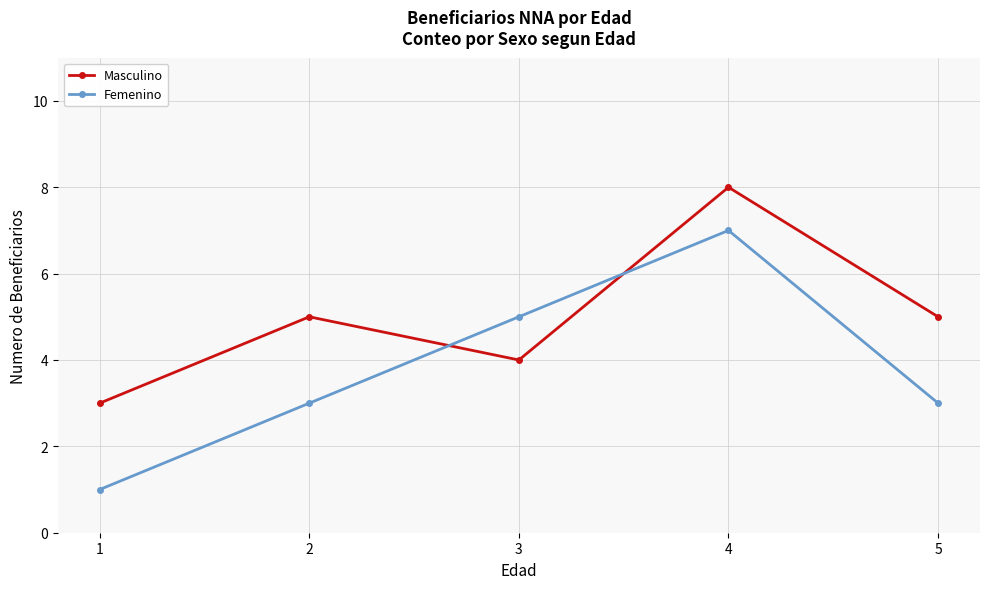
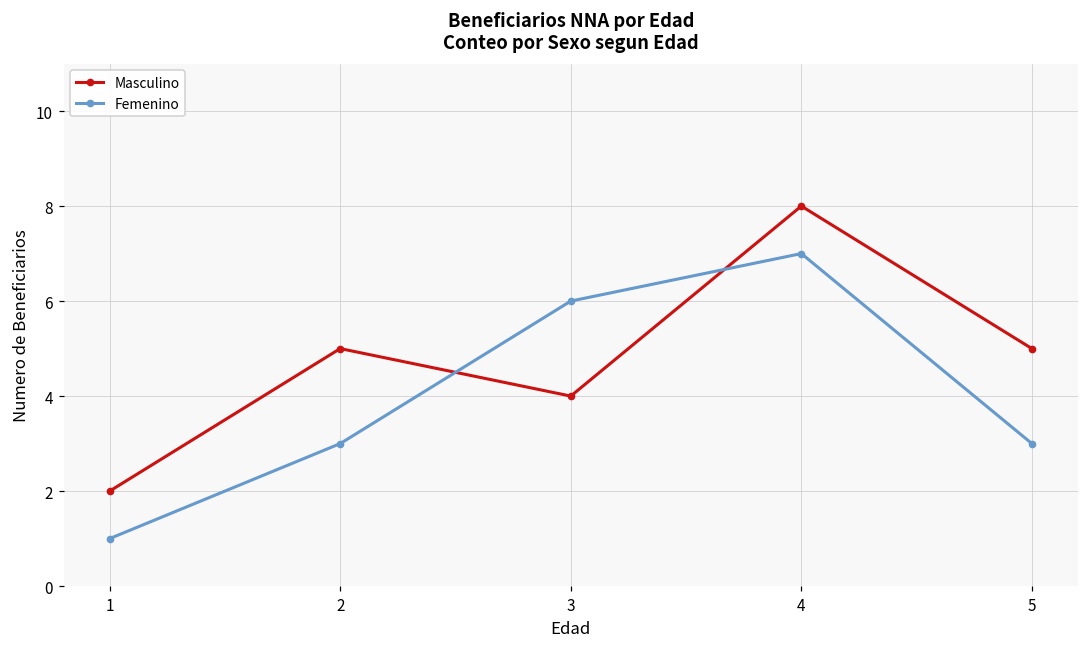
  {
    "Masculino": {
-     "1": 3,
+     "1": 2,
      "2": 5,
      "3": 4,
      "4": 8,
      "5": 5
    },
    "Femenino": {
      "1": 1,
      "2": 3,
-     "3": 5,
+     "3": 6,
      "4": 7,
      "5": 3
    }
  }
